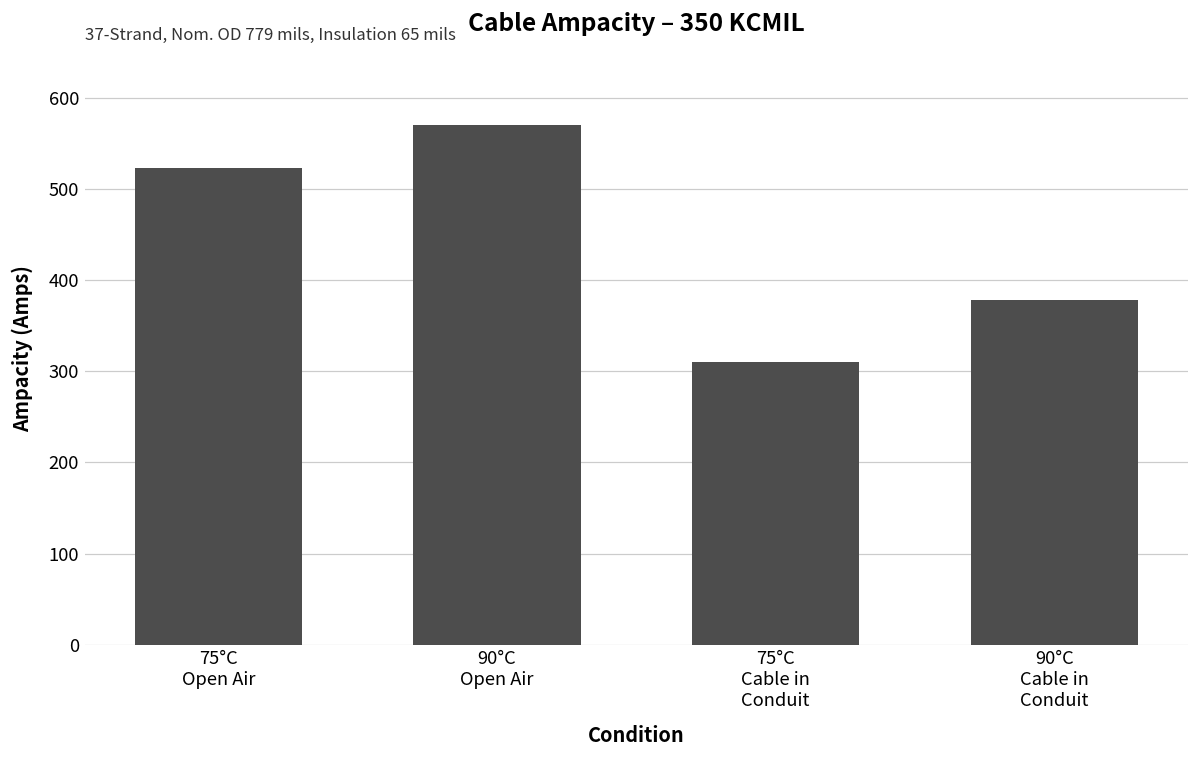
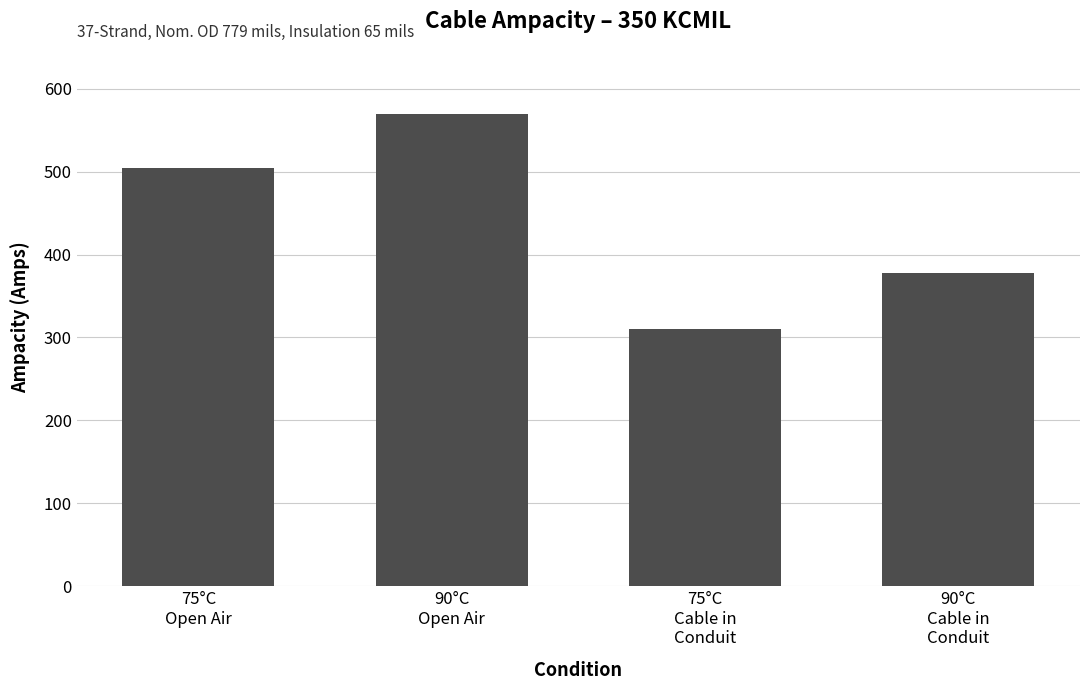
  {
-   "75°C Open Air": 520,
+   "75°C Open Air": 510,
    "90°C Open Air": 570,
    "75°C Cable in Conduit": 310,
    "90°C Cable in Conduit": 380
  }
